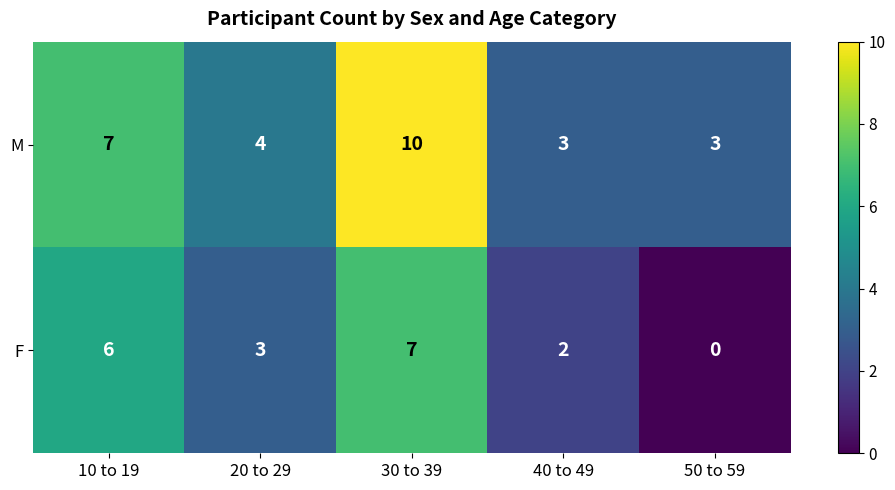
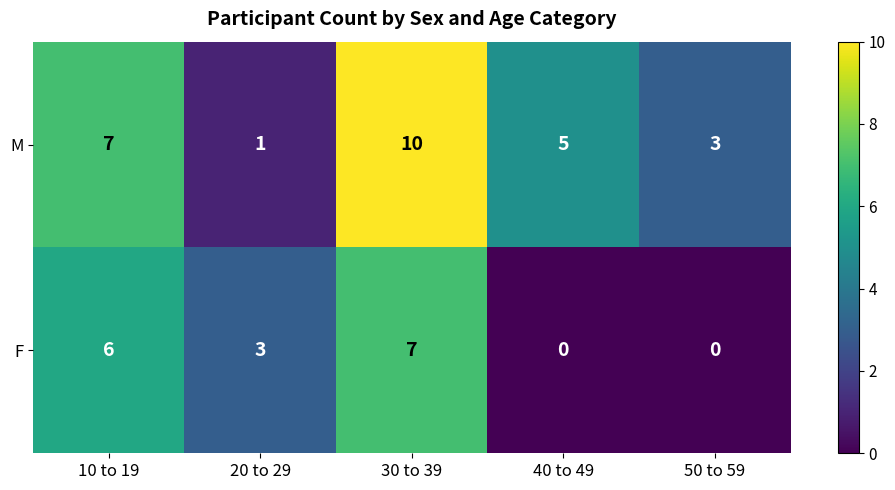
  {
    "M": {
      "10 to 19": 7,
-     "20 to 29": 4,
+     "20 to 29": 1,
      "30 to 39": 10,
-     "40 to 49": 3,
+     "40 to 49": 5,
      "50 to 59": 3
    },
    "F": {
      "10 to 19": 6,
      "20 to 29": 3,
      "30 to 39": 7,
-     "40 to 49": 2,
+     "40 to 49": 0,
      "50 to 59": 0
    }
  }
